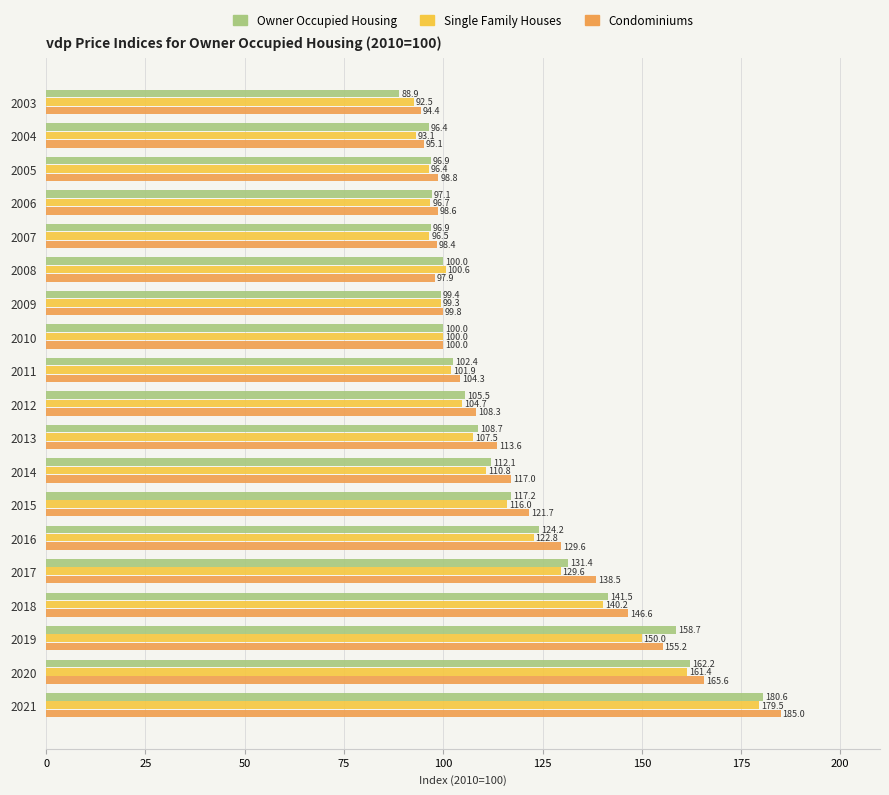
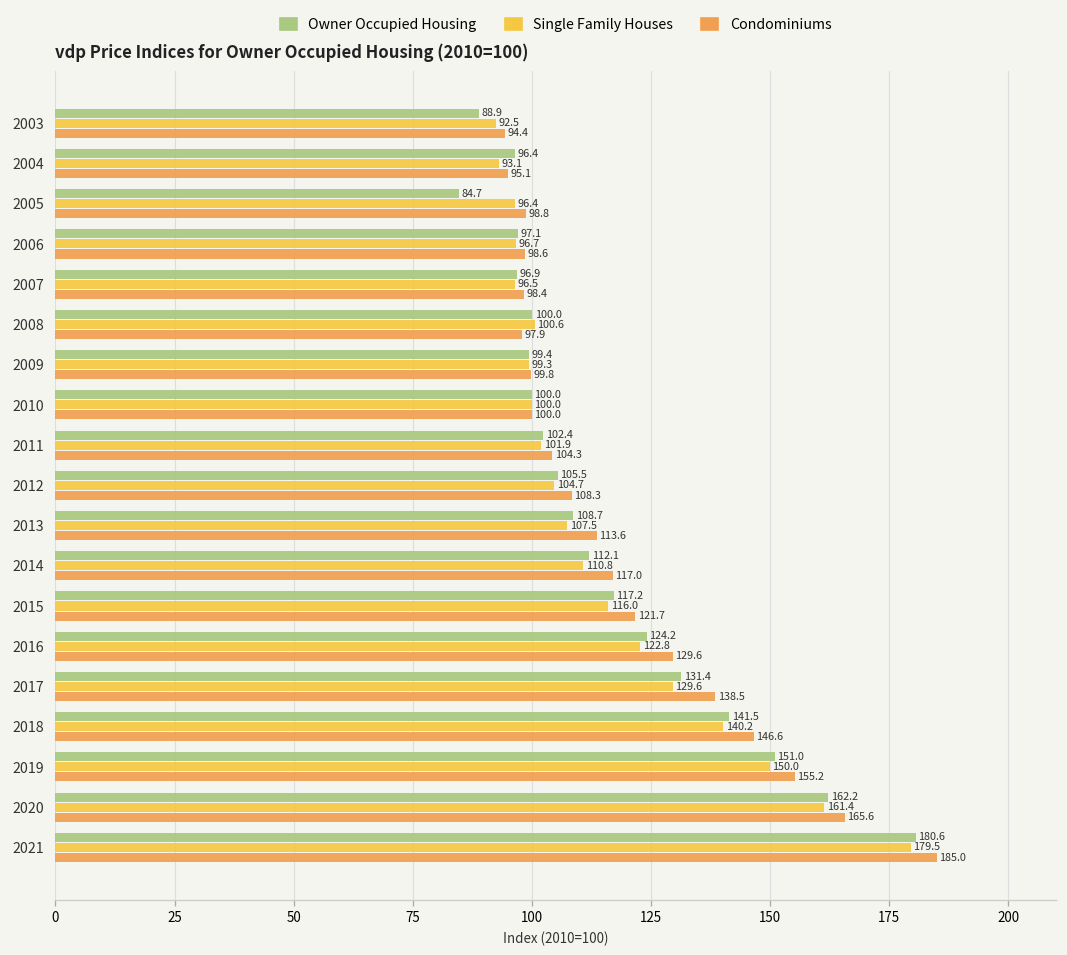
  {
    "Owner Occupied Housing": {
      "2003": 88.9,
      "2004": 96.4,
-     "2005": 96.9,
+     "2005": 84.7,
      "2006": 97.1,
      "2007": 96.9,
      "2008": 100.0,
      "2009": 99.4,
      "2010": 100.0,
      "2011": 102.4,
      "2012": 105.5,
      "2013": 108.7,
      "2014": 112.1,
      "2015": 117.2,
      "2016": 124.2,
      "2017": 131.4,
      "2018": 141.5,
-     "2019": 158.7,
+     "2019": 151.0,
      "2020": 162.2,
      "2021": 180.6
    }
  }
